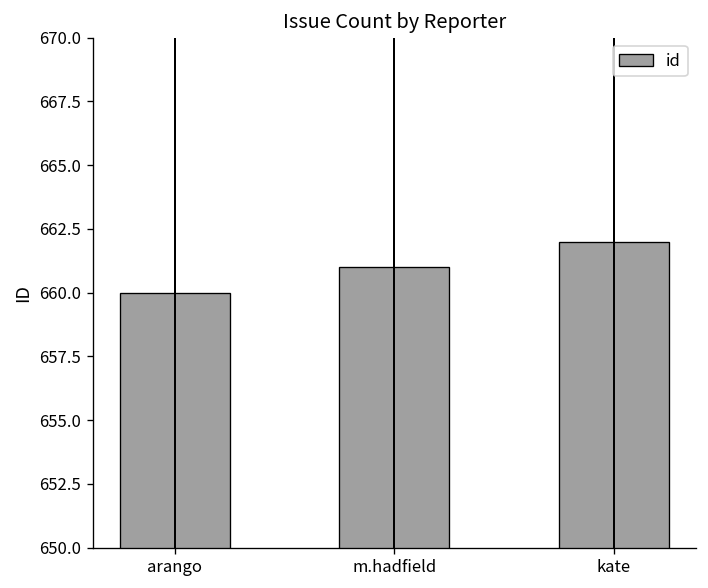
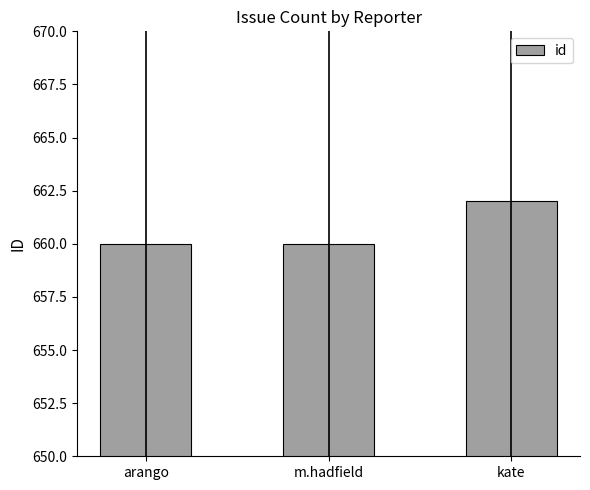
  {
    "id": {
      "arango": 660,
-     "m.hadfield": 661,
+     "m.hadfield": 660,
      "kate": 662
    }
  }
